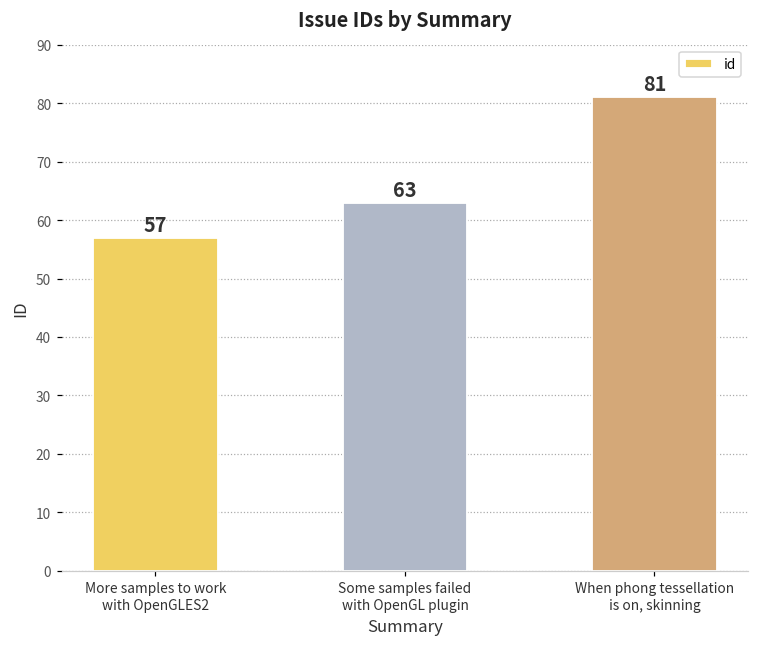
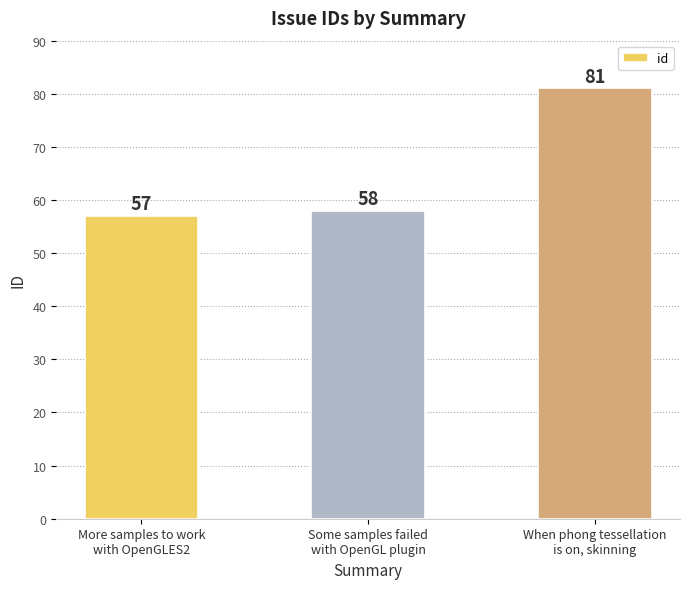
  {
    "More samples to work with OpenGLES2": 57,
-   "Some samples failed with OpenGL plugin": 63,
+   "Some samples failed with OpenGL plugin": 58,
    "When phong tessellation is on, skinning": 81
  }
